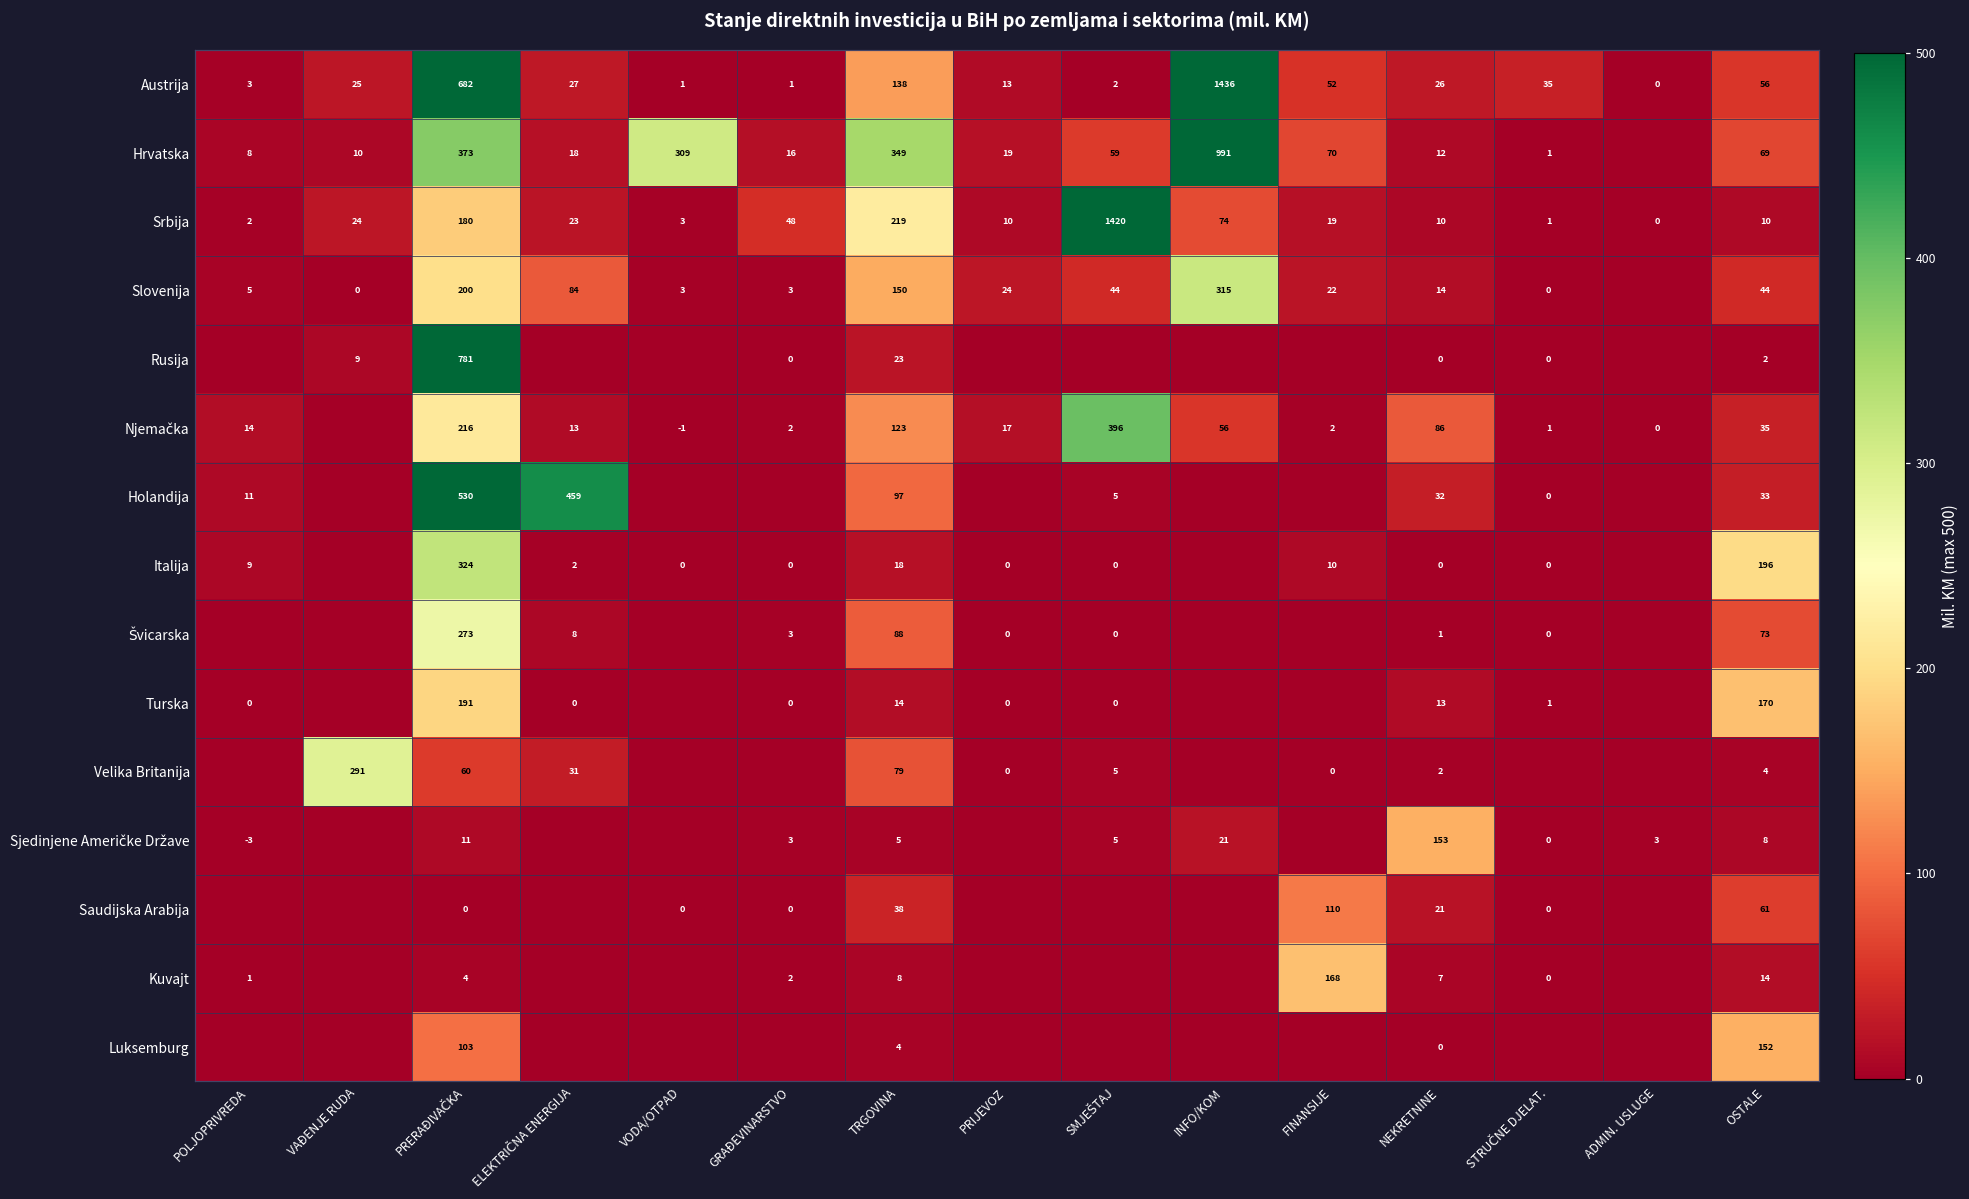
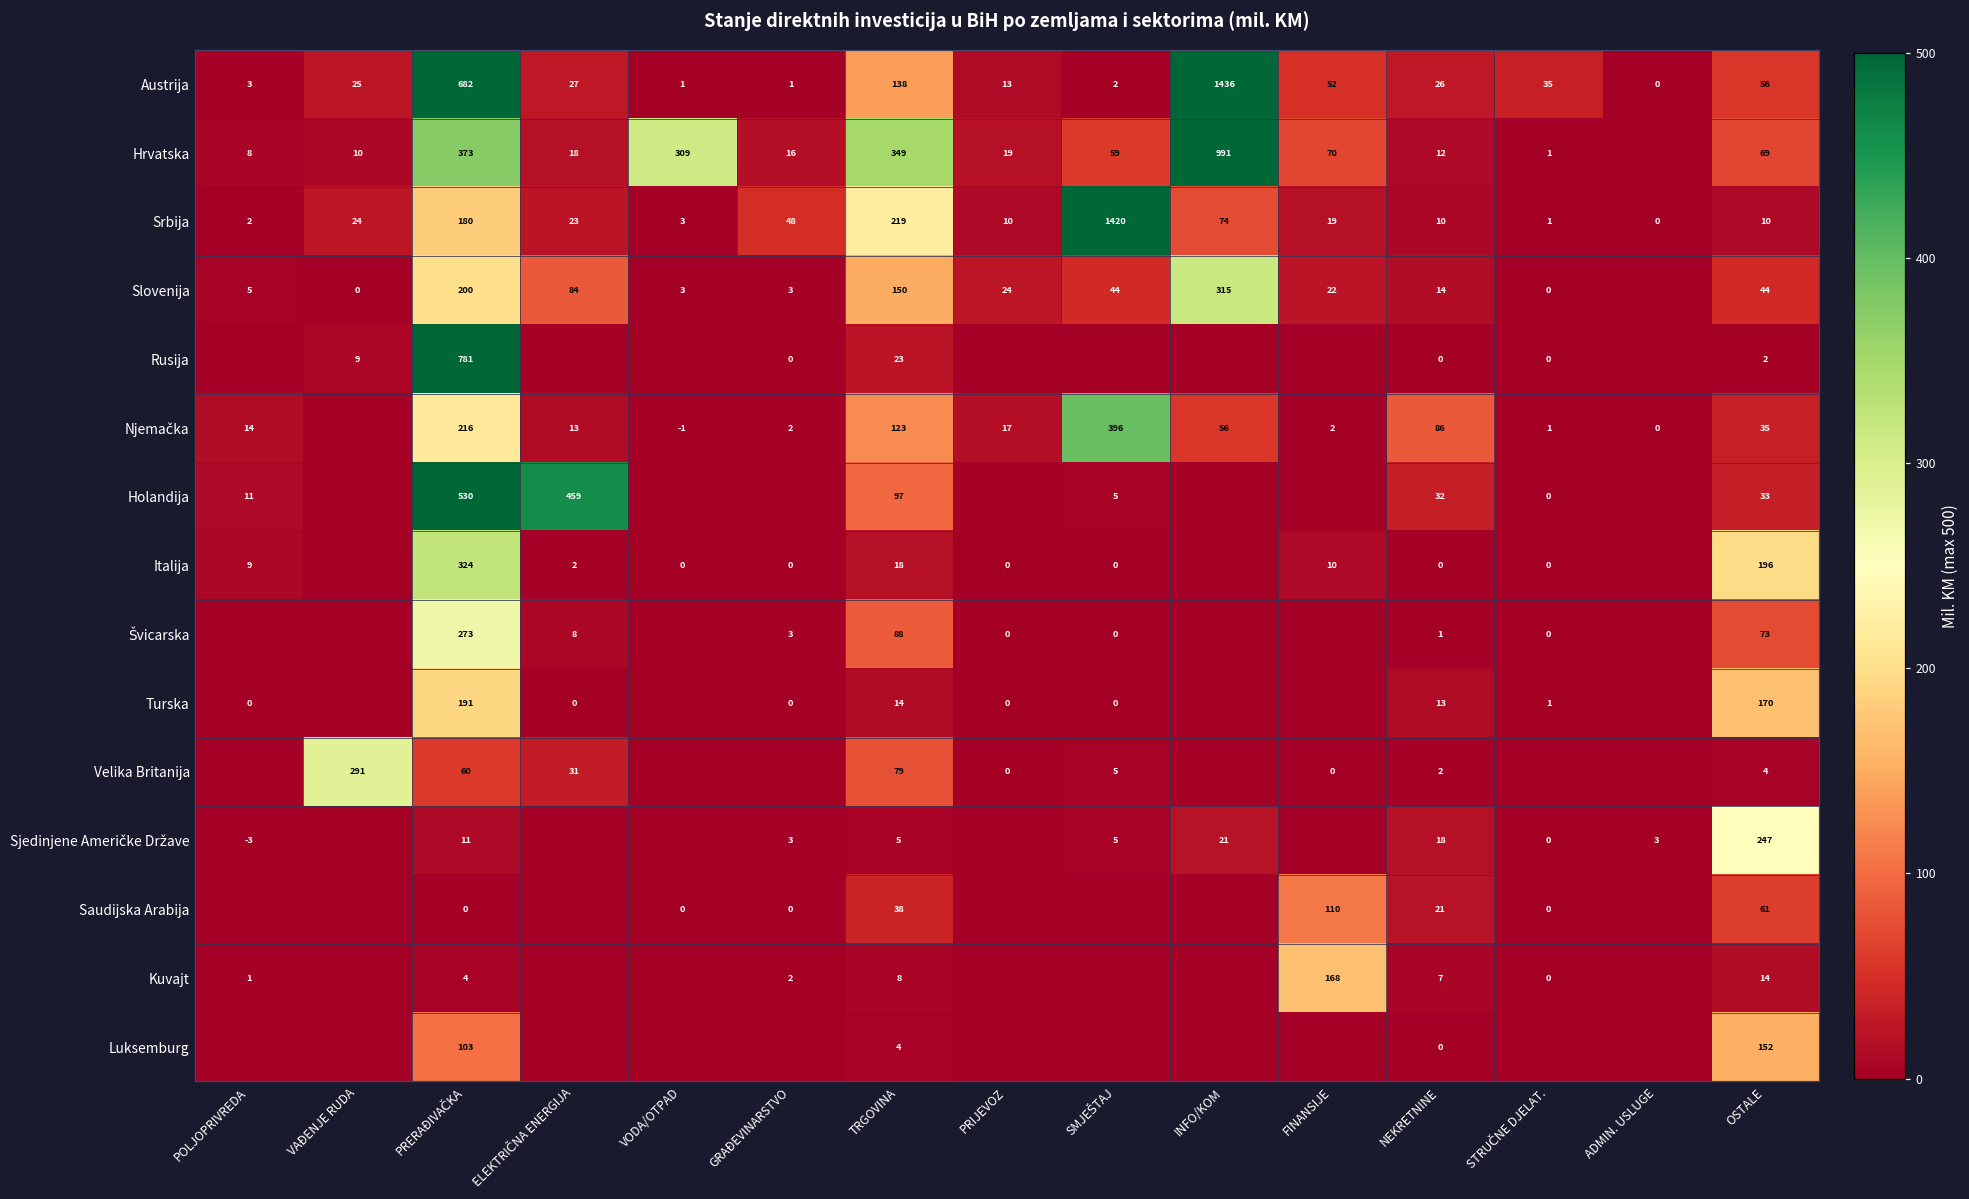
  {
    "Austrija": {
      "POLJOPRIVREDA": 3,
      "VAĐENJE RUDA": 25,
      "PRERAĐIVAČKA": 682,
      "ELEKTRIČNA ENERGIJA": 27,
      "VODA/OTPAD": 1,
      "GRAĐEVINARSTVO": 1,
      "TRGOVINA": 138,
      "PRIJEVOZ": 13,
      "SMJEŠTAJ": 2,
      "INFO/KOM": 1436,
      "FINANSIJE": 52,
      "NEKRETNINE": 26,
      "STRUČNE DJELAT.": 35,
      "ADMIN. USLUGE": 0,
      "OSTALE": 56
    },
    "Hrvatska": {
      "POLJOPRIVREDA": 8,
      "VAĐENJE RUDA": 10,
      "PRERAĐIVAČKA": 373,
      "ELEKTRIČNA ENERGIJA": 18,
      "VODA/OTPAD": 309,
      "GRAĐEVINARSTVO": 16,
      "TRGOVINA": 349,
      "PRIJEVOZ": 19,
      "SMJEŠTAJ": 59,
      "INFO/KOM": 991,
      "FINANSIJE": 70,
      "NEKRETNINE": 12,
      "STRUČNE DJELAT.": 1,
      "OSTALE": 69
    },
    "Srbija": {
      "POLJOPRIVREDA": 2,
      "VAĐENJE RUDA": 24,
      "PRERAĐIVAČKA": 180,
      "ELEKTRIČNA ENERGIJA": 23,
      "VODA/OTPAD": 3,
      "GRAĐEVINARSTVO": 48,
      "TRGOVINA": 219,
      "PRIJEVOZ": 10,
      "SMJEŠTAJ": 1420,
      "INFO/KOM": 74,
      "FINANSIJE": 19,
      "NEKRETNINE": 10,
      "STRUČNE DJELAT.": 1,
      "ADMIN. USLUGE": 0,
      "OSTALE": 10
    },
    "Slovenija": {
      "POLJOPRIVREDA": 5,
      "VAĐENJE RUDA": 0,
      "PRERAĐIVAČKA": 200,
      "ELEKTRIČNA ENERGIJA": 84,
      "VODA/OTPAD": 3,
      "GRAĐEVINARSTVO": 3,
      "TRGOVINA": 150,
      "PRIJEVOZ": 24,
      "SMJEŠTAJ": 44,
      "INFO/KOM": 315,
      "FINANSIJE": 22,
      "NEKRETNINE": 14,
      "STRUČNE DJELAT.": 0,
      "OSTALE": 44
    },
    "Rusija": {
      "VAĐENJE RUDA": 9,
      "PRERAĐIVAČKA": 781,
      "GRAĐEVINARSTVO": 0,
      "TRGOVINA": 23,
      "NEKRETNINE": 0,
      "STRUČNE DJELAT.": 0,
      "OSTALE": 2
    },
    "Njemačka": {
      "POLJOPRIVREDA": 14,
      "PRERAĐIVAČKA": 216,
      "ELEKTRIČNA ENERGIJA": 13,
      "VODA/OTPAD": -1,
      "GRAĐEVINARSTVO": 2,
      "TRGOVINA": 123,
      "PRIJEVOZ": 17,
      "SMJEŠTAJ": 396,
      "INFO/KOM": 56,
      "FINANSIJE": 2,
      "NEKRETNINE": 86,
      "STRUČNE DJELAT.": 1,
      "ADMIN. USLUGE": 0,
      "OSTALE": 35
    },
    "Holandija": {
      "POLJOPRIVREDA": 11,
      "PRERAĐIVAČKA": 530,
      "ELEKTRIČNA ENERGIJA": 459,
      "TRGOVINA": 97,
      "SMJEŠTAJ": 5,
      "NEKRETNINE": 32,
      "STRUČNE DJELAT.": 0,
      "OSTALE": 33
    },
    "Italija": {
      "POLJOPRIVREDA": 9,
      "PRERAĐIVAČKA": 324,
      "ELEKTRIČNA ENERGIJA": 2,
      "VODA/OTPAD": 0,
      "GRAĐEVINARSTVO": 0,
      "TRGOVINA": 18,
      "PRIJEVOZ": 0,
      "SMJEŠTAJ": 0,
      "FINANSIJE": 10,
      "NEKRETNINE": 0,
      "STRUČNE DJELAT.": 0,
      "OSTALE": 196
    },
    "Švicarska": {
      "PRERAĐIVAČKA": 273,
      "ELEKTRIČNA ENERGIJA": 8,
      "GRAĐEVINARSTVO": 3,
      "TRGOVINA": 88,
      "PRIJEVOZ": 0,
      "SMJEŠTAJ": 0,
      "NEKRETNINE": 1,
      "STRUČNE DJELAT.": 0,
      "OSTALE": 73
    },
    "Turska": {
      "POLJOPRIVREDA": 0,
      "PRERAĐIVAČKA": 191,
      "ELEKTRIČNA ENERGIJA": 0,
      "GRAĐEVINARSTVO": 0,
      "TRGOVINA": 14,
      "PRIJEVOZ": 0,
      "SMJEŠTAJ": 0,
      "NEKRETNINE": 13,
      "STRUČNE DJELAT.": 1,
      "OSTALE": 170
    },
    "Velika Britanija": {
      "VAĐENJE RUDA": 291,
      "PRERAĐIVAČKA": 60,
      "ELEKTRIČNA ENERGIJA": 31,
      "TRGOVINA": 79,
      "PRIJEVOZ": 0,
      "SMJEŠTAJ": 5,
      "FINANSIJE": 0,
      "NEKRETNINE": 2,
      "OSTALE": 4
    },
    "Sjedinjene Američke Države": {
      "POLJOPRIVREDA": -3,
      "PRERAĐIVAČKA": 11,
      "GRAĐEVINARSTVO": 3,
      "TRGOVINA": 5,
      "SMJEŠTAJ": 5,
      "INFO/KOM": 21,
-     "NEKRETNINE": 153,
+     "NEKRETNINE": 18,
      "STRUČNE DJELAT.": 0,
      "ADMIN. USLUGE": 3,
-     "OSTALE": 8
+     "OSTALE": 247
    },
    "Saudijska Arabija": {
      "PRERAĐIVAČKA": 0,
      "VODA/OTPAD": 0,
      "GRAĐEVINARSTVO": 0,
      "TRGOVINA": 38,
      "FINANSIJE": 110,
      "NEKRETNINE": 21,
      "STRUČNE DJELAT.": 0,
      "OSTALE": 61
    },
    "Kuvajt": {
      "POLJOPRIVREDA": 1,
      "PRERAĐIVAČKA": 4,
      "GRAĐEVINARSTVO": 2,
      "TRGOVINA": 8,
      "FINANSIJE": 168,
      "NEKRETNINE": 7,
      "STRUČNE DJELAT.": 0,
      "OSTALE": 14
    },
    "Luksemburg": {
      "PRERAĐIVAČKA": 103,
      "TRGOVINA": 4,
      "NEKRETNINE": 0,
      "OSTALE": 152
    }
  }
